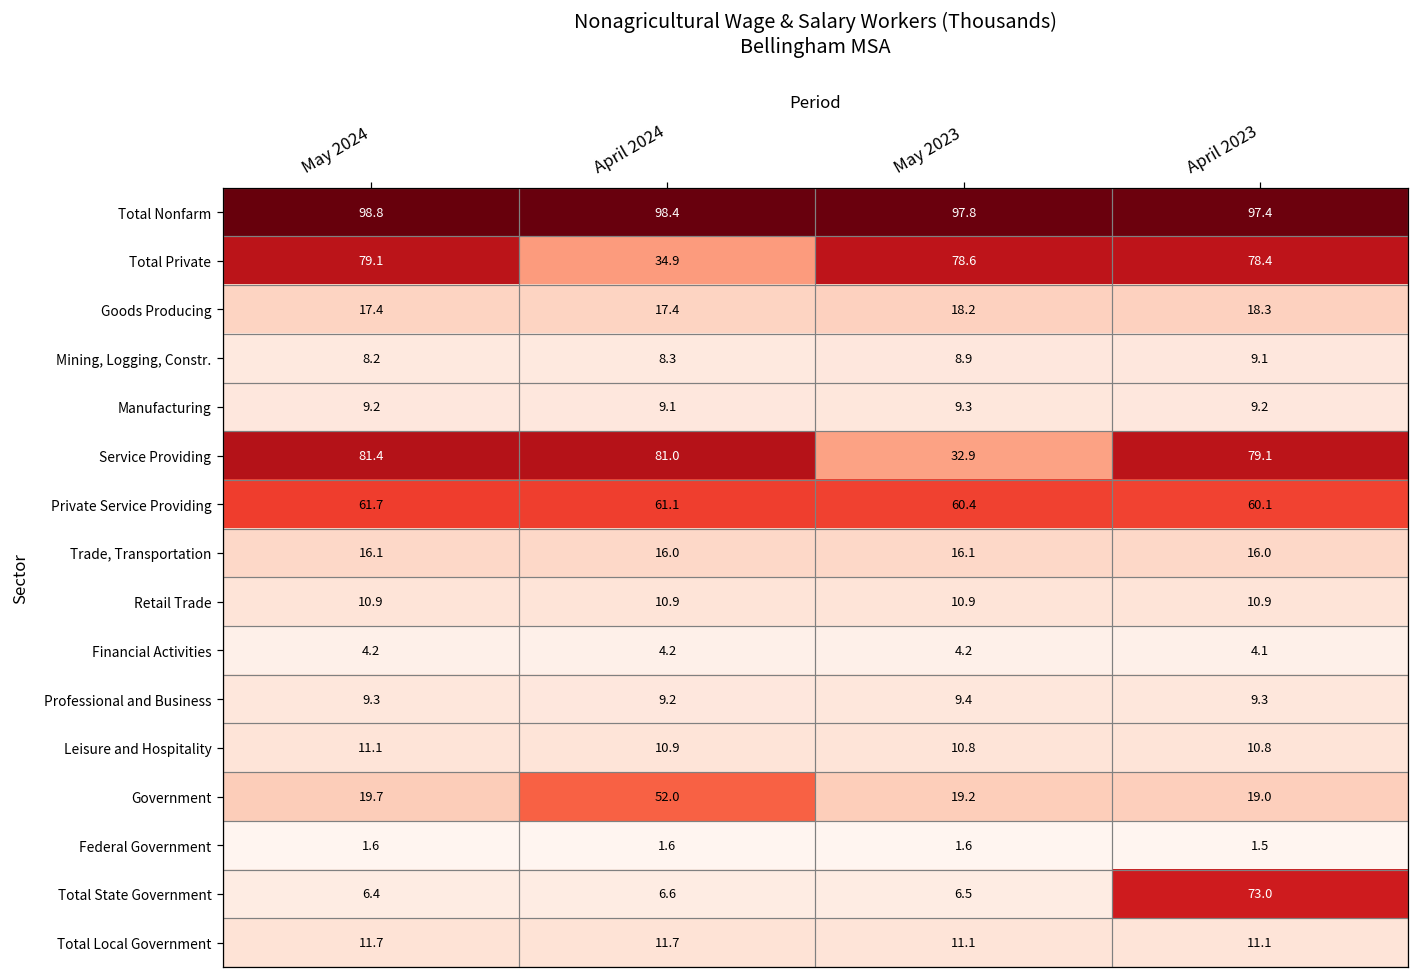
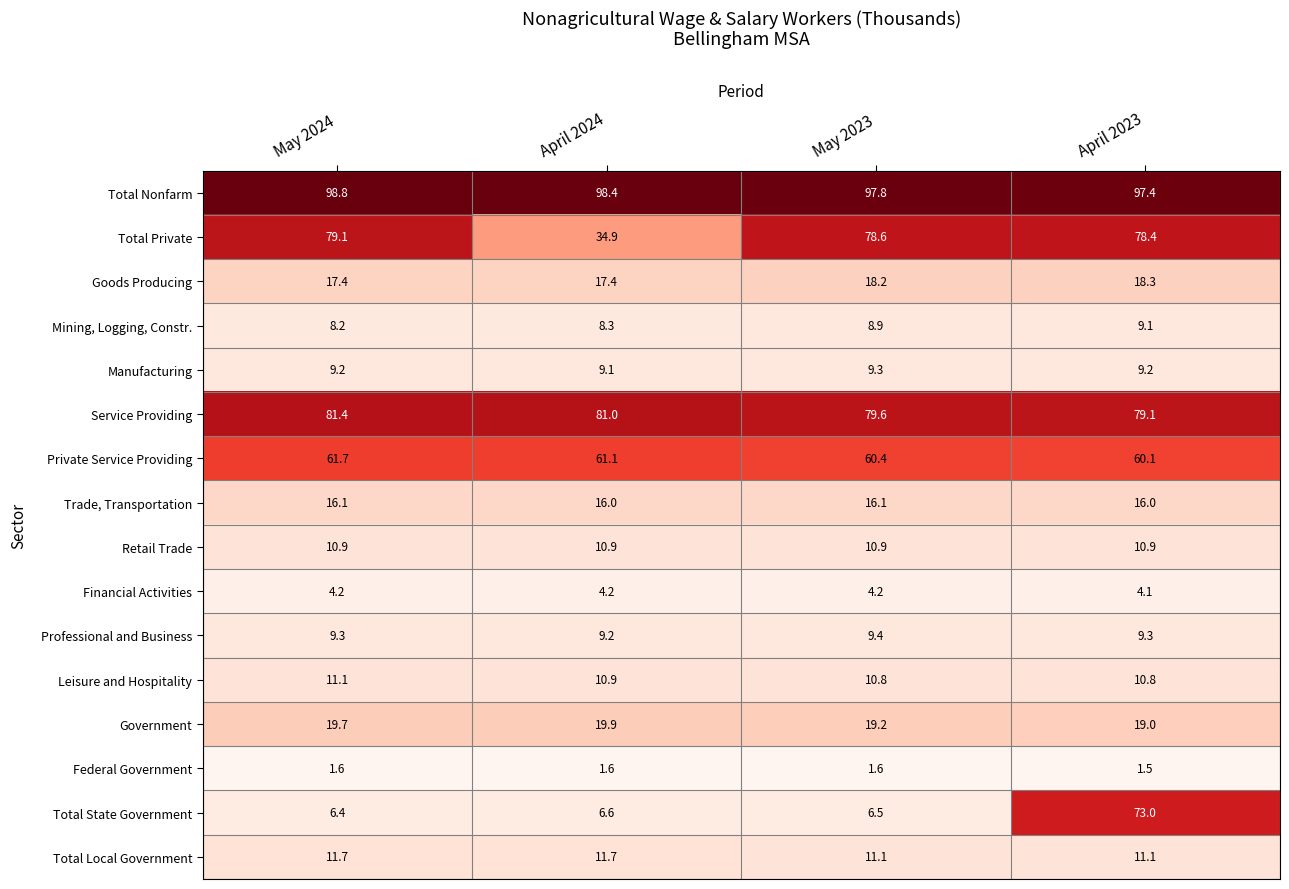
  {
    "Total Nonfarm": {
      "May 2024": 98.8,
      "April 2024": 98.4,
      "May 2023": 97.8,
      "April 2023": 97.4
    },
    "Total Private": {
      "May 2024": 79.1,
      "April 2024": 34.9,
      "May 2023": 78.6,
      "April 2023": 78.4
    },
    "Goods Producing": {
      "May 2024": 17.4,
      "April 2024": 17.4,
      "May 2023": 18.2,
      "April 2023": 18.3
    },
    "Mining, Logging, Constr.": {
      "May 2024": 8.2,
      "April 2024": 8.3,
      "May 2023": 8.9,
      "April 2023": 9.1
    },
    "Manufacturing": {
      "May 2024": 9.2,
      "April 2024": 9.1,
      "May 2023": 9.3,
      "April 2023": 9.2
    },
    "Service Providing": {
      "May 2024": 81.4,
      "April 2024": 81.0,
-     "May 2023": 32.9,
+     "May 2023": 79.6,
      "April 2023": 79.1
    },
    "Private Service Providing": {
      "May 2024": 61.7,
      "April 2024": 61.1,
      "May 2023": 60.4,
      "April 2023": 60.1
    },
    "Trade, Transportation": {
      "May 2024": 16.1,
      "April 2024": 16.0,
      "May 2023": 16.1,
      "April 2023": 16.0
    },
    "Retail Trade": {
      "May 2024": 10.9,
      "April 2024": 10.9,
      "May 2023": 10.9,
      "April 2023": 10.9
    },
    "Financial Activities": {
      "May 2024": 4.2,
      "April 2024": 4.2,
      "May 2023": 4.2,
      "April 2023": 4.1
    },
    "Professional and Business": {
      "May 2024": 9.3,
      "April 2024": 9.2,
      "May 2023": 9.4,
      "April 2023": 9.3
    },
    "Leisure and Hospitality": {
      "May 2024": 11.1,
      "April 2024": 10.9,
      "May 2023": 10.8,
      "April 2023": 10.8
    },
    "Government": {
      "May 2024": 19.7,
-     "April 2024": 52.0,
+     "April 2024": 19.9,
      "May 2023": 19.2,
      "April 2023": 19.0
    },
    "Federal Government": {
      "May 2024": 1.6,
      "April 2024": 1.6,
      "May 2023": 1.6,
      "April 2023": 1.5
    },
    "Total State Government": {
      "May 2024": 6.4,
      "April 2024": 6.6,
      "May 2023": 6.5,
      "April 2023": 73.0
    },
    "Total Local Government": {
      "May 2024": 11.7,
      "April 2024": 11.7,
      "May 2023": 11.1,
      "April 2023": 11.1
    }
  }
